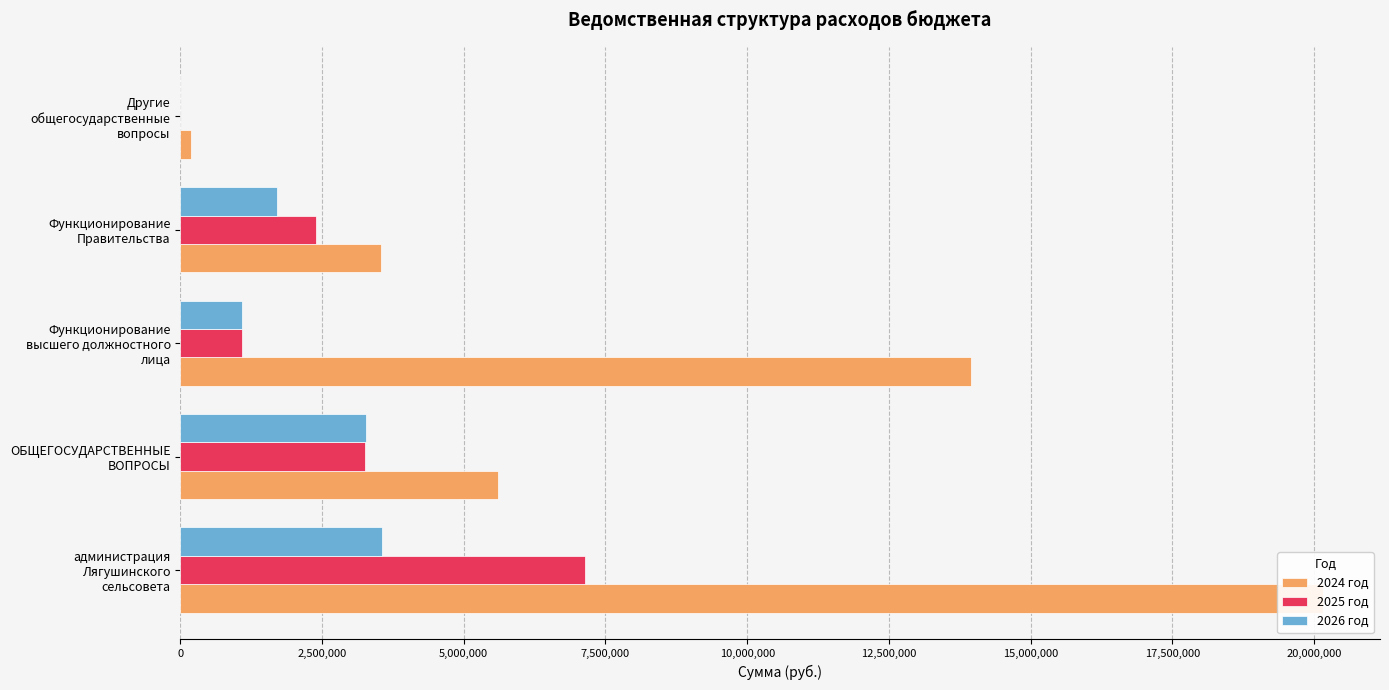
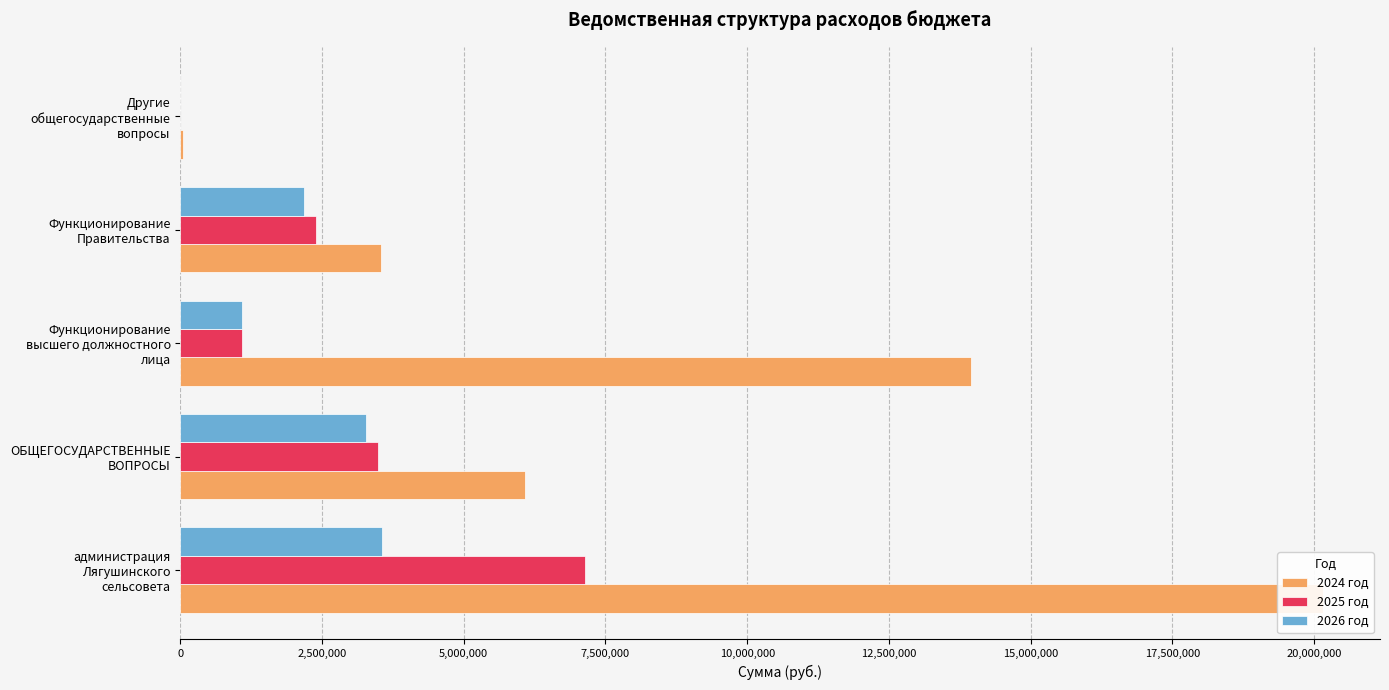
  {
    "2024 год": {
-     "Другие общегосударственные вопросы": "200,000",
+     "Другие общегосударственные вопросы": "0",
      "Функционирование Правительства": "3,500,000",
      "Функционирование высшего должностного лица": "13,900,000",
-     "ОБЩЕГОСУДАРСТВЕННЫЕ ВОПРОСЫ": "5,600,000"
+     "ОБЩЕГОСУДАРСТВЕННЫЕ ВОПРОСЫ": "6,100,000"
    },
    "2025 год": {
      "Другие общегосударственные вопросы": "0",
      "Функционирование Правительства": "2,400,000",
      "Функционирование высшего должностного лица": "1,100,000",
-     "ОБЩЕГОСУДАРСТВЕННЫЕ ВОПРОСЫ": "3,300,000",
+     "ОБЩЕГОСУДАРСТВЕННЫЕ ВОПРОСЫ": "3,500,000",
      "администрация Лягушинского сельсовета": "7,100,000"
    },
    "2026 год": {
      "Другие общегосударственные вопросы": "0",
-     "Функционирование Правительства": "1,700,000",
+     "Функционирование Правительства": "2,200,000",
      "Функционирование высшего должностного лица": "1,100,000",
      "ОБЩЕГОСУДАРСТВЕННЫЕ ВОПРОСЫ": "3,300,000",
      "администрация Лягушинского сельсовета": "3,600,000"
    }
  }
